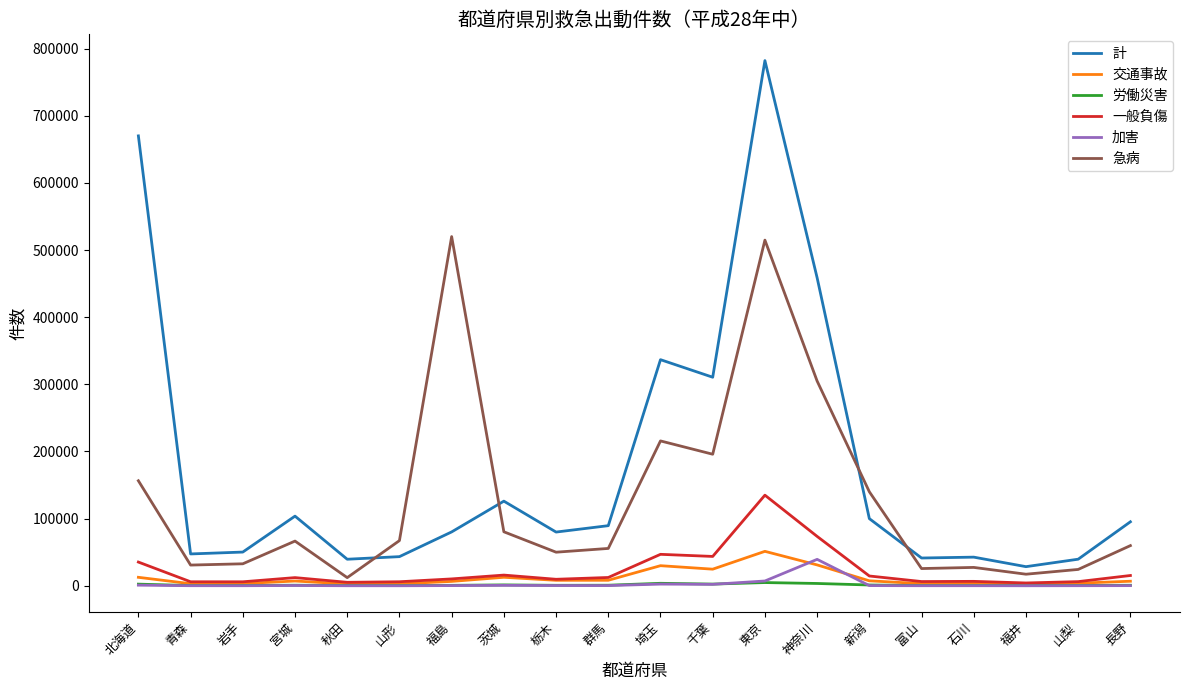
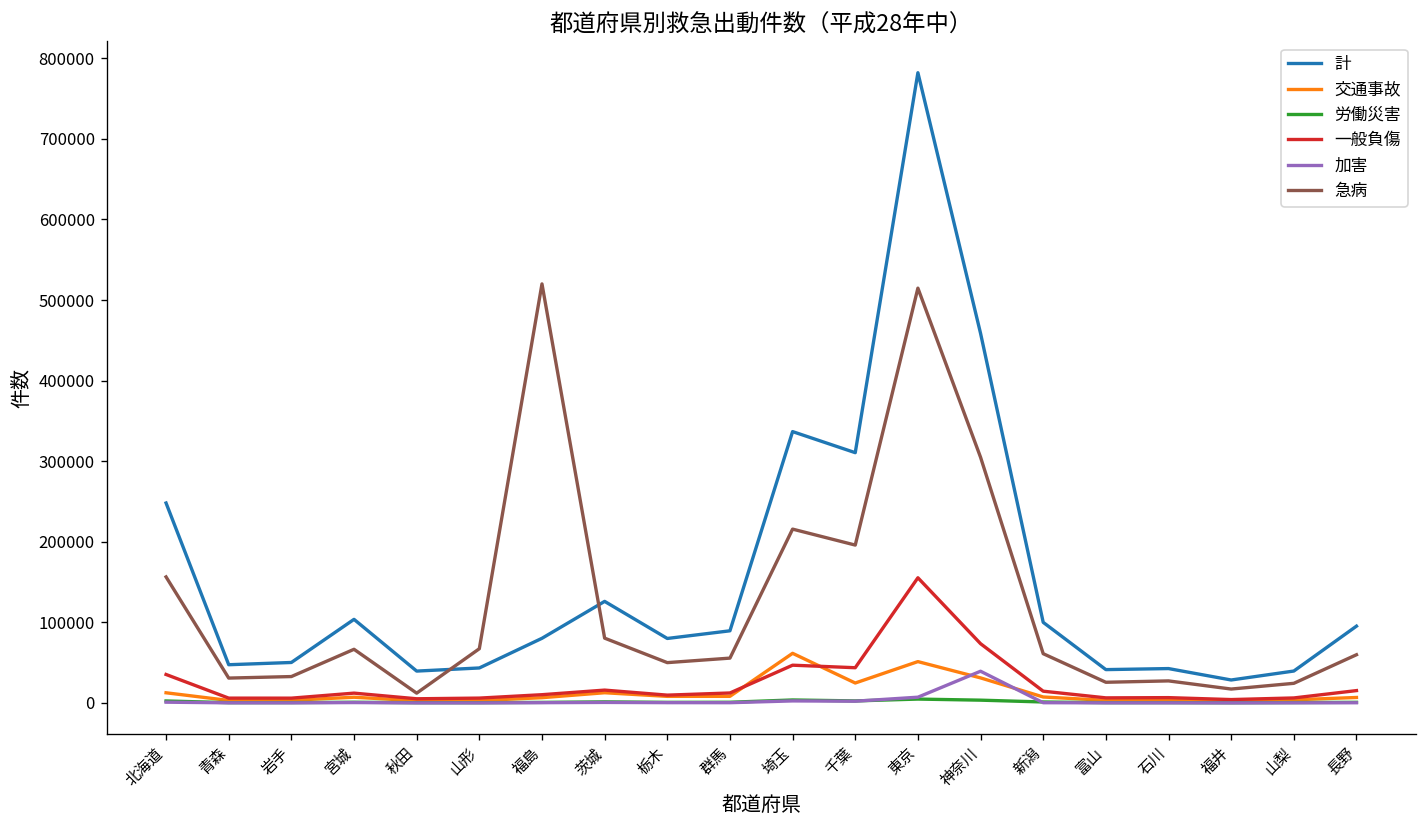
  {
    "計": {
-     "北海道": 670000,
+     "北海道": 250000,
      "青森": 50000,
      "岩手": 50000,
      "宮城": 100000,
      "秋田": 40000,
      "山形": 40000,
      "福島": 80000,
      "茨城": 130000,
      "栃木": 80000,
      "群馬": 90000,
      "埼玉": 340000,
      "千葉": 310000,
      "東京": 780000,
      "神奈川": 460000,
      "新潟": 100000,
      "富山": 40000,
      "石川": 40000,
      "福井": 30000,
      "山梨": 40000,
      "長野": 100000
    },
    "交通事故": {
      "北海道": 10000,
      "宮城": 10000,
      "群馬": 10000,
-     "埼玉": 30000,
+     "埼玉": 60000,
      "千葉": 20000,
      "東京": 50000,
      "神奈川": 30000,
      "新潟": 10000,
      "長野": 10000
    },
    "労働災害": {
      "神奈川": 0
    },
    "一般負傷": {
      "北海道": 40000,
      "宮城": 10000,
      "群馬": 10000,
      "埼玉": 50000,
      "千葉": 40000,
-     "東京": 130000,
+     "東京": 160000,
      "神奈川": 70000,
      "新潟": 10000,
      "長野": 20000
    },
    "加害": {
      "神奈川": 40000
    },
    "急病": {
      "北海道": 160000,
      "青森": 30000,
      "岩手": 30000,
      "宮城": 70000,
      "秋田": 10000,
      "山形": 70000,
      "福島": 520000,
      "茨城": 80000,
      "栃木": 50000,
      "群馬": 60000,
      "埼玉": 220000,
      "千葉": 200000,
      "東京": 510000,
      "神奈川": 300000,
-     "新潟": 140000,
+     "新潟": 60000,
      "富山": 30000,
      "石川": 30000,
      "福井": 20000,
      "山梨": 20000,
      "長野": 60000
    }
  }
